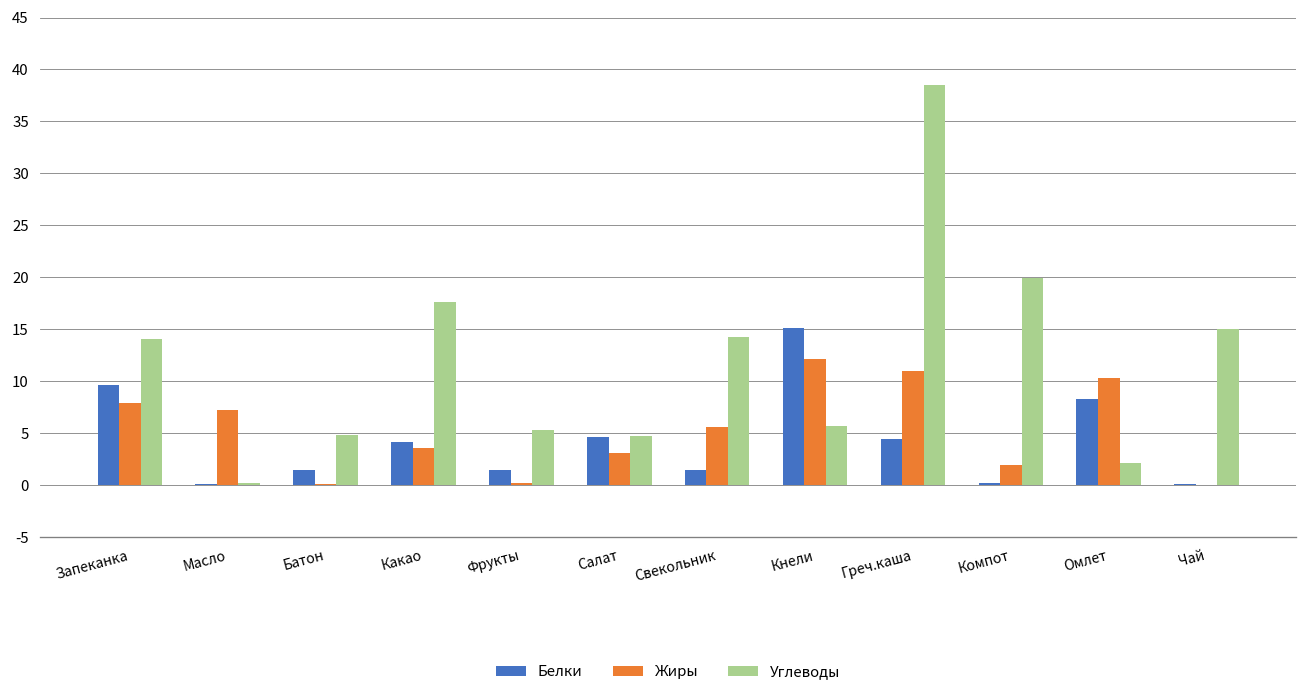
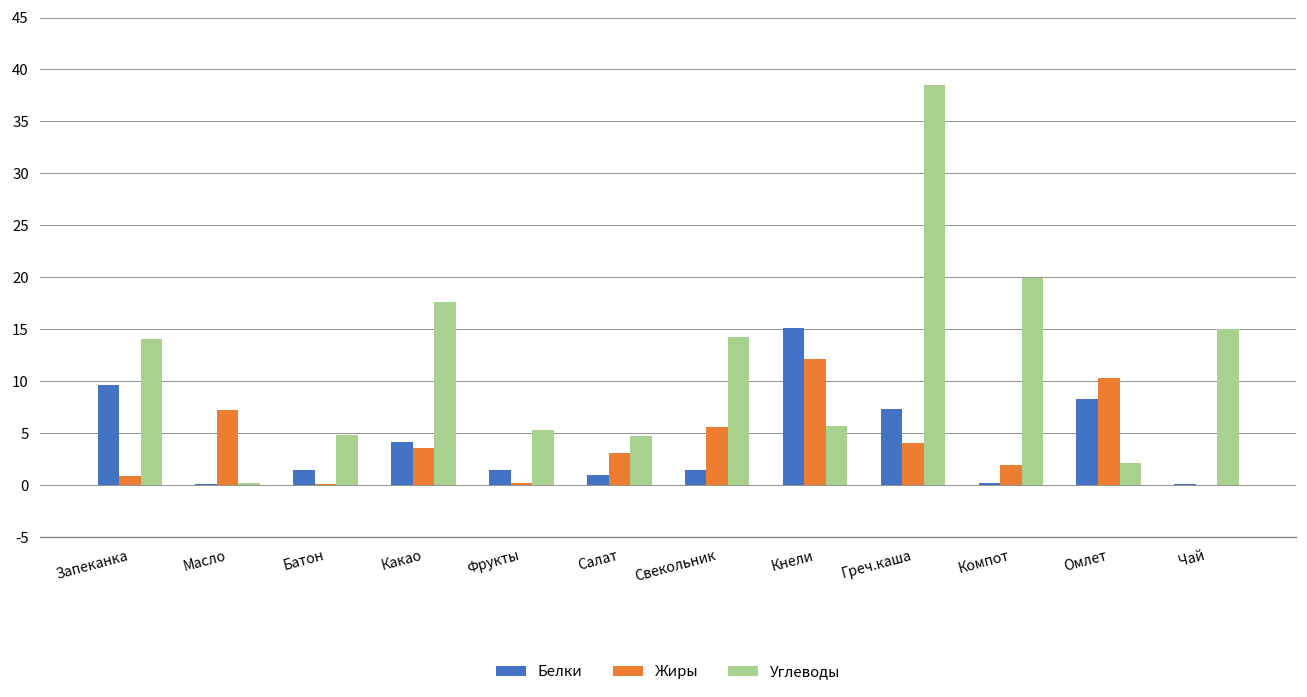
  {
    "Белки": {
      "Запеканка": 10,
      "Батон": 1,
      "Какао": 4,
      "Фрукты": 1,
-     "Салат": 5,
+     "Салат": 1,
      "Свекольник": 1,
      "Кнели": 15,
-     "Греч.каша": 4,
+     "Греч.каша": 7,
      "Омлет": 8
    },
    "Жиры": {
-     "Запеканка": 8,
+     "Запеканка": 1,
      "Масло": 7,
      "Какао": 4,
      "Салат": 3,
      "Свекольник": 6,
      "Кнели": 12,
-     "Греч.каша": 11,
+     "Греч.каша": 4,
      "Компот": 2,
      "Омлет": 10
    },
    "Углеводы": {
      "Запеканка": 14,
      "Батон": 5,
      "Какао": 18,
      "Фрукты": 5,
      "Салат": 5,
      "Свекольник": 14,
      "Кнели": 6,
      "Греч.каша": 39,
      "Компот": 20,
      "Омлет": 2,
      "Чай": 15
    }
  }
